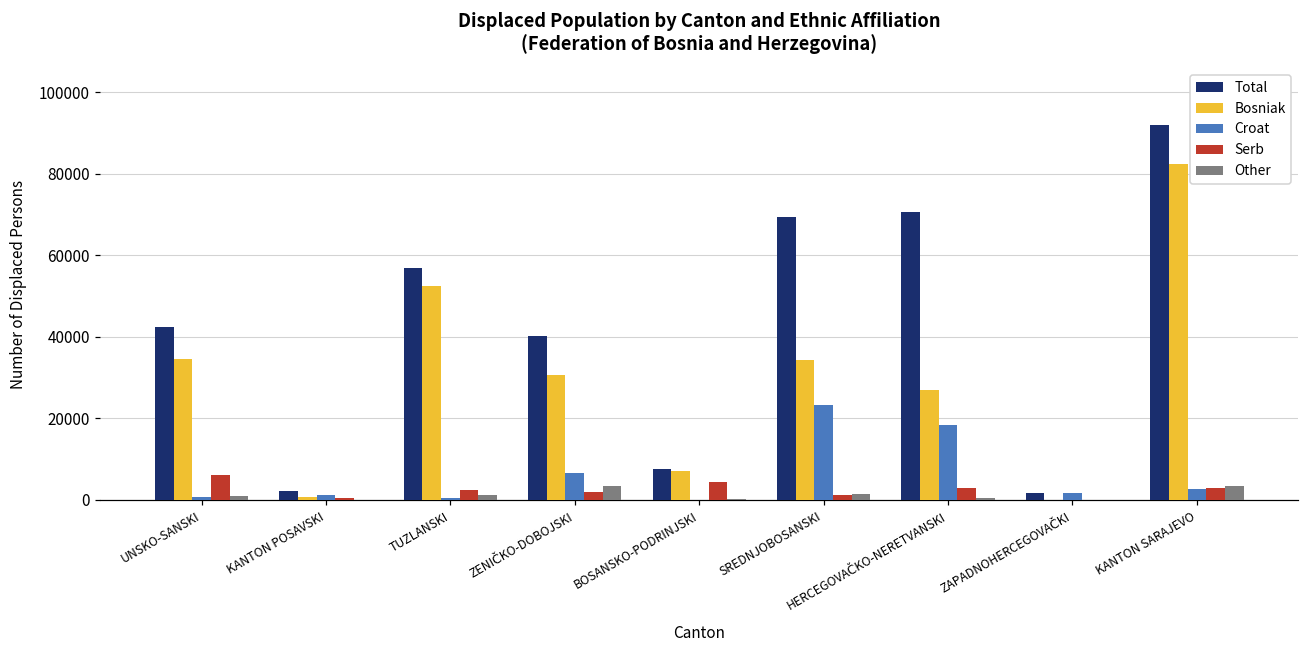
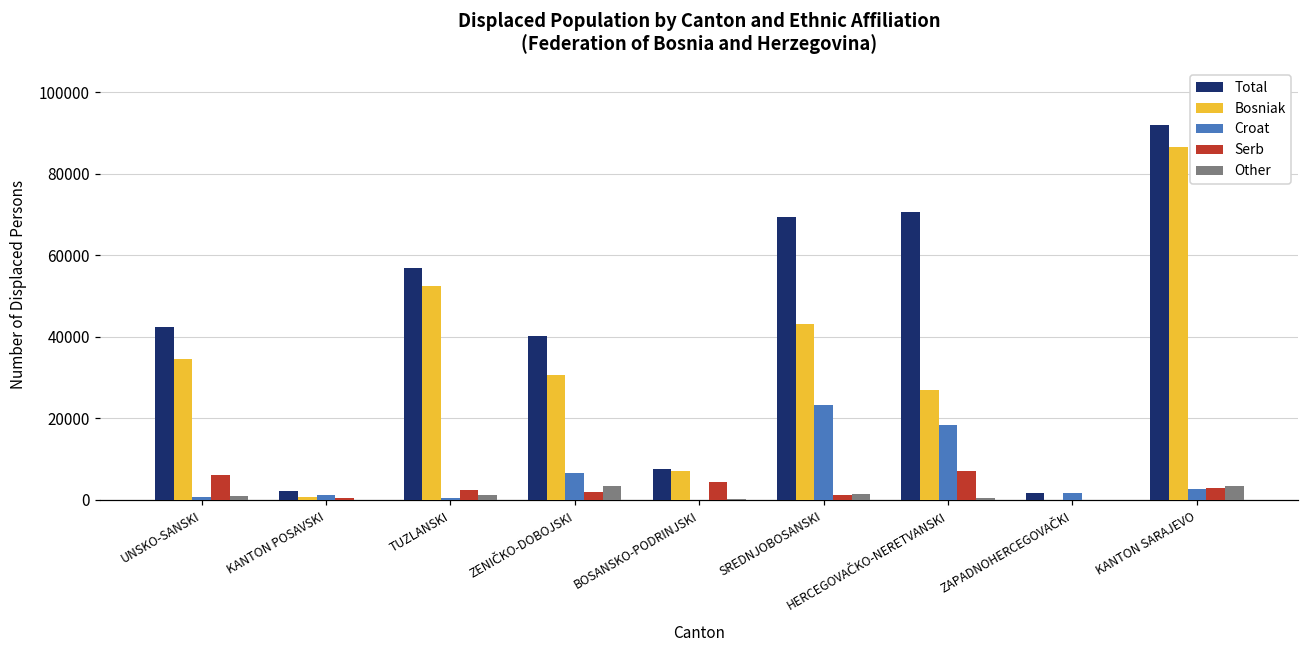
  {
    "Total": {
      "UNSKO-SANSKI": 42000,
      "KANTON POSAVSKI": 2000,
      "TUZLANSKI": 57000,
      "ZENIČKO-DOBOJSKI": 40000,
      "BOSANSKO-PODRINJSKI": 8000,
      "SREDNJOBOSANSKI": 69000,
      "HERCEGOVAČKO-NERETVANSKI": 71000,
      "ZAPADNOHERCEGOVAČKI": 2000,
      "KANTON SARAJEVO": 92000
    },
    "Bosniak": {
      "UNSKO-SANSKI": 35000,
      "KANTON POSAVSKI": 1000,
      "TUZLANSKI": 53000,
      "ZENIČKO-DOBOJSKI": 31000,
      "BOSANSKO-PODRINJSKI": 7000,
-     "SREDNJOBOSANSKI": 34000,
+     "SREDNJOBOSANSKI": 43000,
      "HERCEGOVAČKO-NERETVANSKI": 27000,
-     "KANTON SARAJEVO": 82000
+     "KANTON SARAJEVO": 87000
    },
    "Croat": {
      "UNSKO-SANSKI": 1000,
      "KANTON POSAVSKI": 1000,
      "ZENIČKO-DOBOJSKI": 7000,
      "SREDNJOBOSANSKI": 23000,
      "HERCEGOVAČKO-NERETVANSKI": 18000,
      "ZAPADNOHERCEGOVAČKI": 2000,
      "KANTON SARAJEVO": 3000
    },
    "Serb": {
      "UNSKO-SANSKI": 6000,
      "TUZLANSKI": 2000,
      "ZENIČKO-DOBOJSKI": 2000,
      "BOSANSKO-PODRINJSKI": 4000,
      "SREDNJOBOSANSKI": 1000,
-     "HERCEGOVAČKO-NERETVANSKI": 3000,
+     "HERCEGOVAČKO-NERETVANSKI": 7000,
      "KANTON SARAJEVO": 3000
    },
    "Other": {
      "UNSKO-SANSKI": 1000,
      "TUZLANSKI": 1000,
      "ZENIČKO-DOBOJSKI": 3000,
      "SREDNJOBOSANSKI": 1000,
      "KANTON SARAJEVO": 3000
    }
  }
